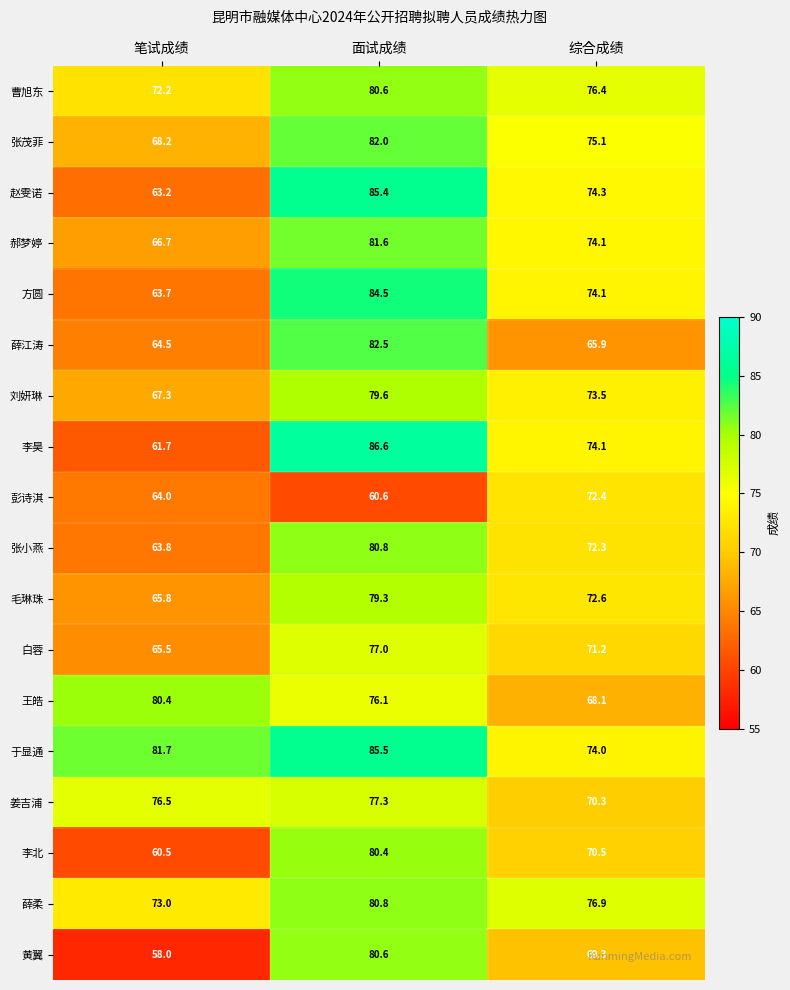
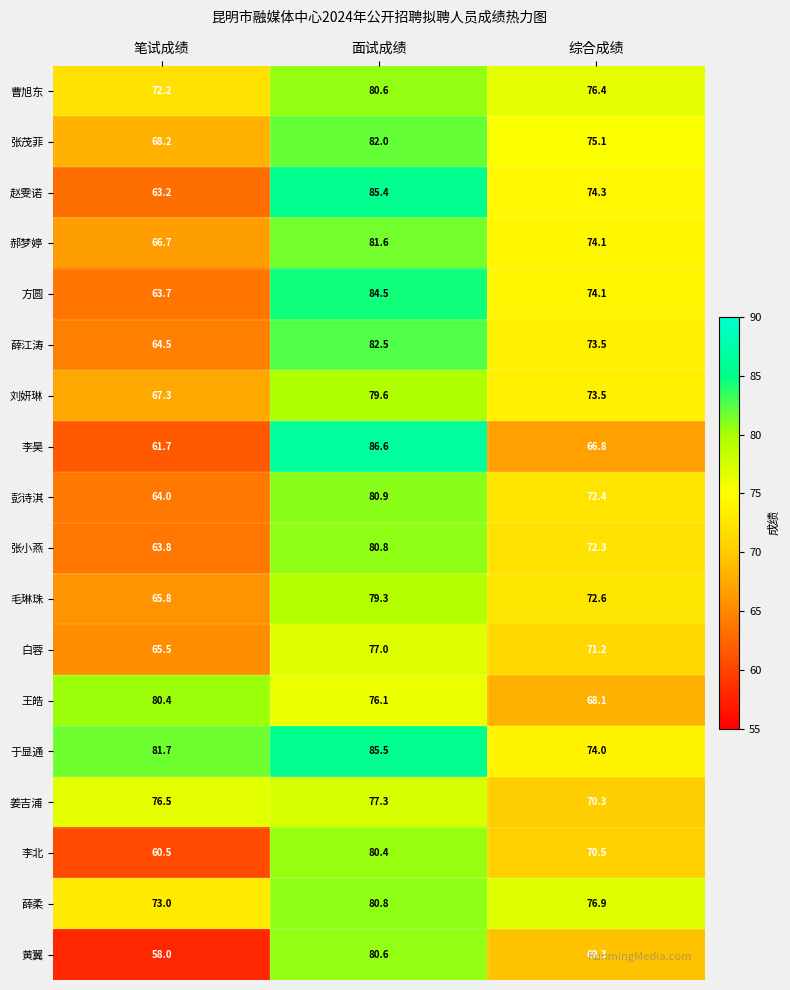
  {
    "曹旭东": {
      "笔试成绩": 72.2,
      "面试成绩": 80.6,
      "综合成绩": 76.4
    },
    "张茂菲": {
      "笔试成绩": 68.2,
      "面试成绩": 82.0,
      "综合成绩": 75.1
    },
    "赵雯诺": {
      "笔试成绩": 63.2,
      "面试成绩": 85.4,
      "综合成绩": 74.3
    },
    "郝梦婷": {
      "笔试成绩": 66.7,
      "面试成绩": 81.6,
      "综合成绩": 74.1
    },
    "方圆": {
      "笔试成绩": 63.7,
      "面试成绩": 84.5,
      "综合成绩": 74.1
    },
    "薛江涛": {
      "笔试成绩": 64.5,
      "面试成绩": 82.5,
-     "综合成绩": 65.9
+     "综合成绩": 73.5
    },
    "刘妍琳": {
      "笔试成绩": 67.3,
      "面试成绩": 79.6,
      "综合成绩": 73.5
    },
    "李昊": {
      "笔试成绩": 61.7,
      "面试成绩": 86.6,
-     "综合成绩": 74.1
+     "综合成绩": 66.8
    },
    "彭诗淇": {
      "笔试成绩": 64.0,
-     "面试成绩": 60.6,
+     "面试成绩": 80.9,
      "综合成绩": 72.4
    },
    "张小燕": {
      "笔试成绩": 63.8,
      "面试成绩": 80.8,
      "综合成绩": 72.3
    },
    "毛琳珠": {
      "笔试成绩": 65.8,
      "面试成绩": 79.3,
      "综合成绩": 72.6
    },
    "白蓉": {
      "笔试成绩": 65.5,
      "面试成绩": 77.0,
      "综合成绩": 71.2
    },
    "王皓": {
      "笔试成绩": 80.4,
      "面试成绩": 76.1,
      "综合成绩": 68.1
    },
    "于显通": {
      "笔试成绩": 81.7,
      "面试成绩": 85.5,
      "综合成绩": 74.0
    },
    "姜吉浦": {
      "笔试成绩": 76.5,
      "面试成绩": 77.3,
      "综合成绩": 70.3
    },
    "李北": {
      "笔试成绩": 60.5,
      "面试成绩": 80.4,
      "综合成绩": 70.5
    },
    "薛柔": {
      "笔试成绩": 73.0,
      "面试成绩": 80.8,
      "综合成绩": 76.9
    },
    "黄翼": {
      "笔试成绩": 58.0,
      "面试成绩": 80.6
    }
  }
